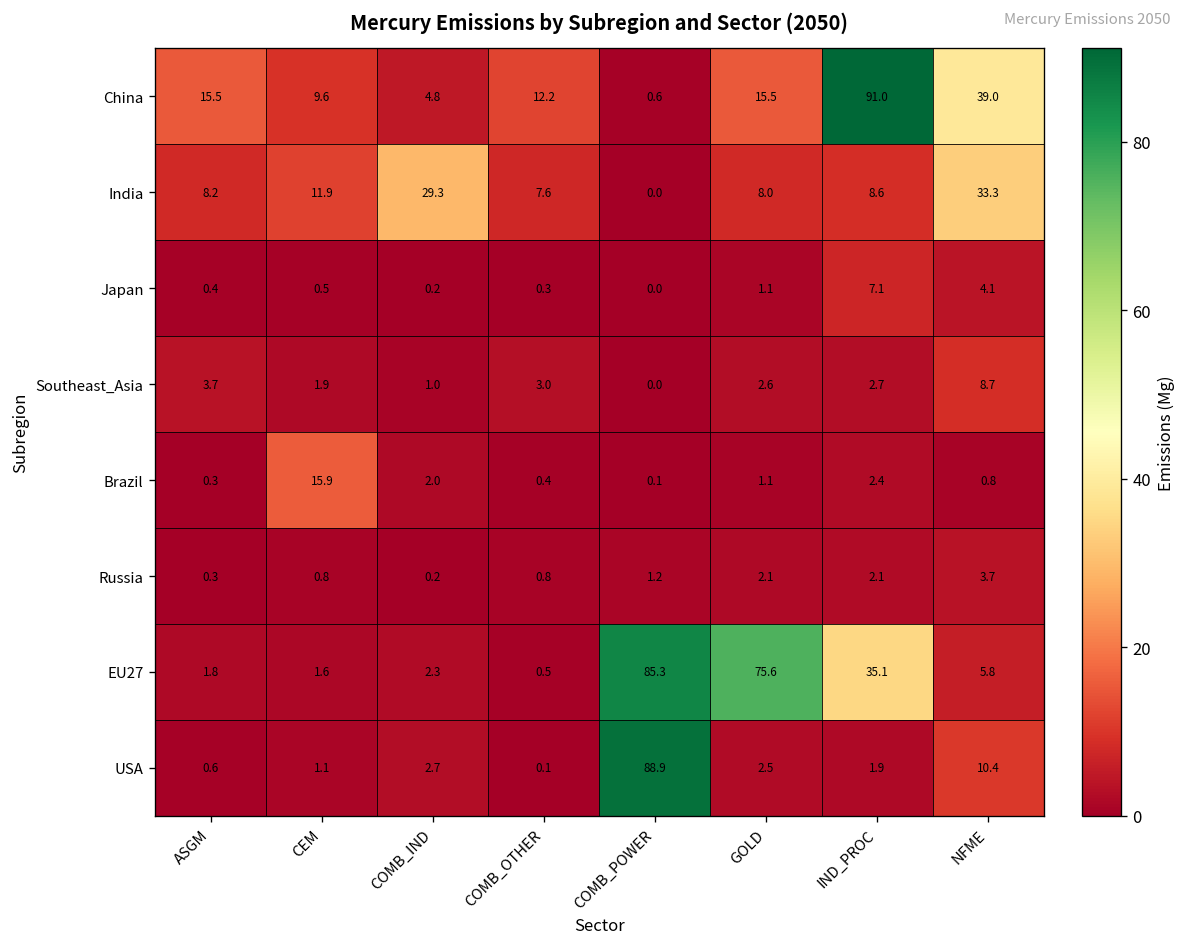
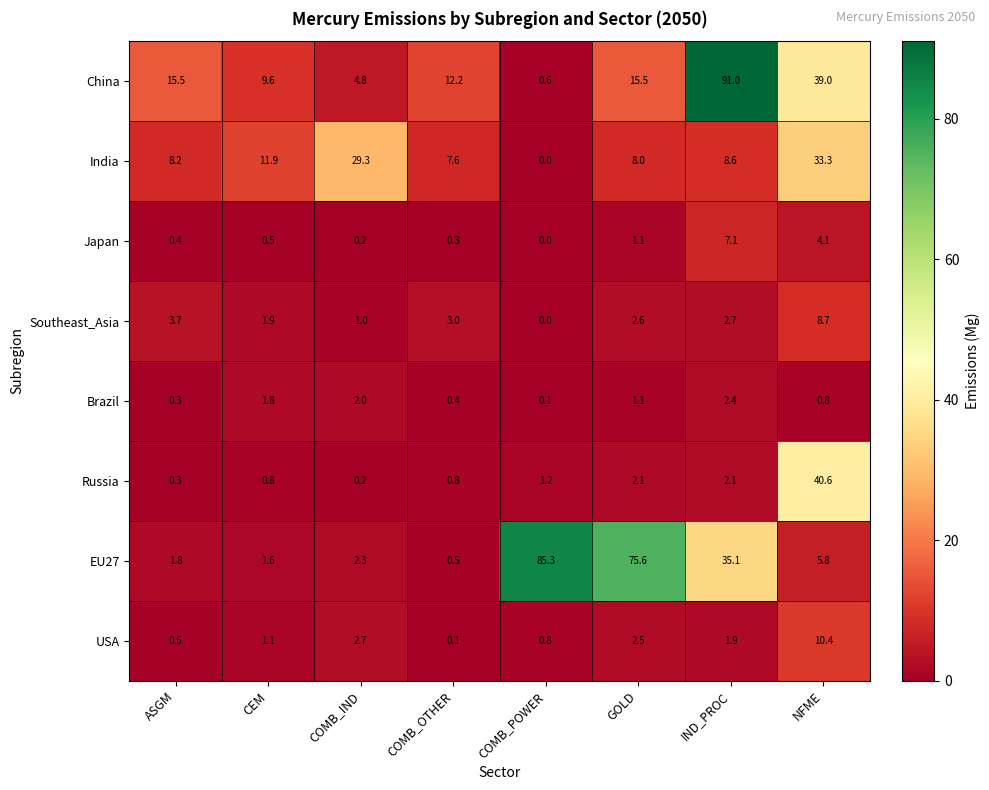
  {
    "China": {
      "ASGM": 15.5,
      "CEM": 9.6,
      "COMB_IND": 4.8,
      "COMB_OTHER": 12.2,
      "COMB_POWER": 0.6,
      "GOLD": 15.5,
      "IND_PROC": 91.0,
      "NFME": 39.0
    },
    "India": {
      "ASGM": 8.2,
      "CEM": 11.9,
      "COMB_IND": 29.3,
      "COMB_OTHER": 7.6,
      "COMB_POWER": 0.0,
      "GOLD": 8.0,
      "IND_PROC": 8.6,
      "NFME": 33.3
    },
    "Japan": {
      "ASGM": 0.4,
      "CEM": 0.5,
      "COMB_IND": 0.2,
      "COMB_OTHER": 0.3,
      "COMB_POWER": 0.0,
      "GOLD": 1.1,
      "IND_PROC": 7.1,
      "NFME": 4.1
    },
    "Southeast_Asia": {
      "ASGM": 3.7,
      "CEM": 1.9,
      "COMB_IND": 1.0,
      "COMB_OTHER": 3.0,
      "COMB_POWER": 0.0,
      "GOLD": 2.6,
      "IND_PROC": 2.7,
      "NFME": 8.7
    },
    "Brazil": {
      "ASGM": 0.3,
-     "CEM": 15.9,
+     "CEM": 1.8,
      "COMB_IND": 2.0,
      "COMB_OTHER": 0.4,
      "COMB_POWER": 0.1,
      "GOLD": 1.1,
      "IND_PROC": 2.4,
      "NFME": 0.8
    },
    "Russia": {
      "ASGM": 0.3,
      "CEM": 0.8,
      "COMB_IND": 0.2,
      "COMB_OTHER": 0.8,
      "COMB_POWER": 1.2,
      "GOLD": 2.1,
      "IND_PROC": 2.1,
-     "NFME": 3.7
+     "NFME": 40.6
    },
    "EU27": {
      "ASGM": 1.8,
      "CEM": 1.6,
      "COMB_IND": 2.3,
      "COMB_OTHER": 0.5,
      "COMB_POWER": 85.3,
      "GOLD": 75.6,
      "IND_PROC": 35.1,
      "NFME": 5.8
    },
    "USA": {
      "ASGM": 0.6,
      "CEM": 1.1,
      "COMB_IND": 2.7,
      "COMB_OTHER": 0.1,
-     "COMB_POWER": 88.9,
+     "COMB_POWER": 0.8,
      "GOLD": 2.5,
      "IND_PROC": 1.9,
      "NFME": 10.4
    }
  }
